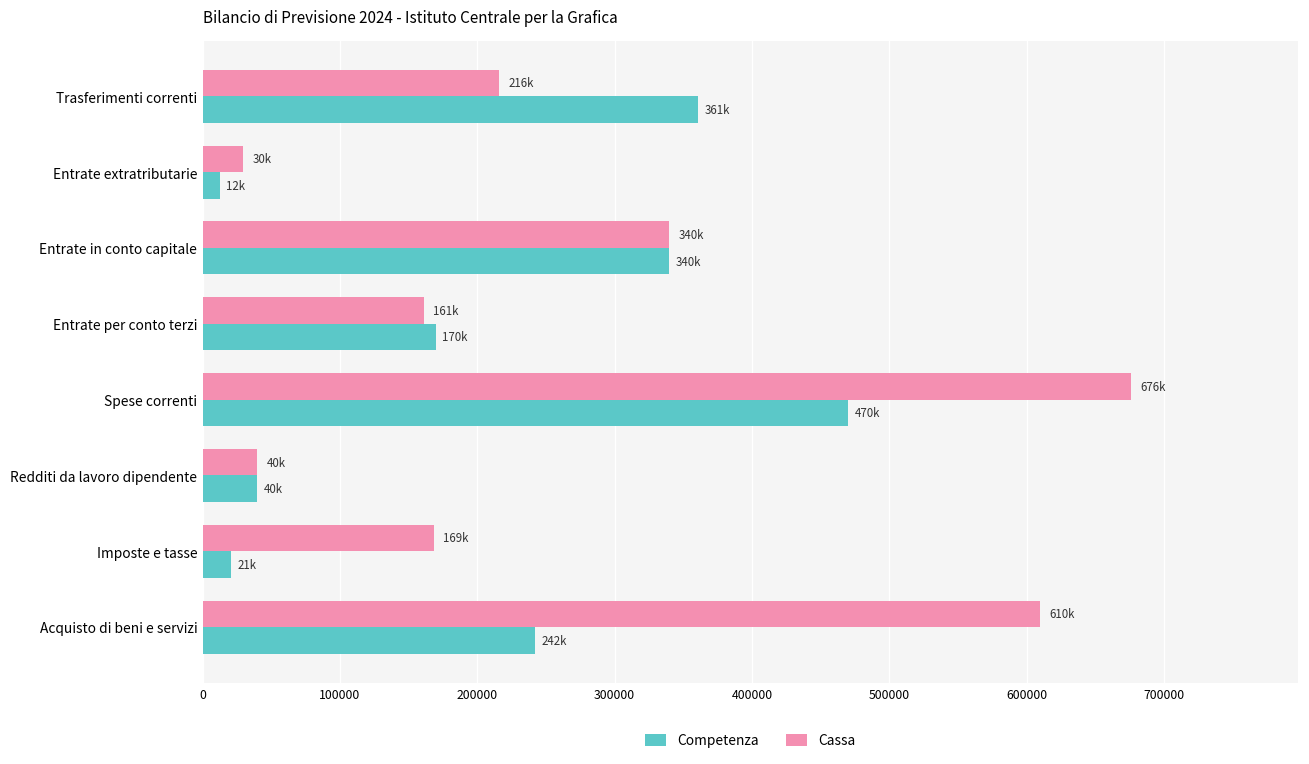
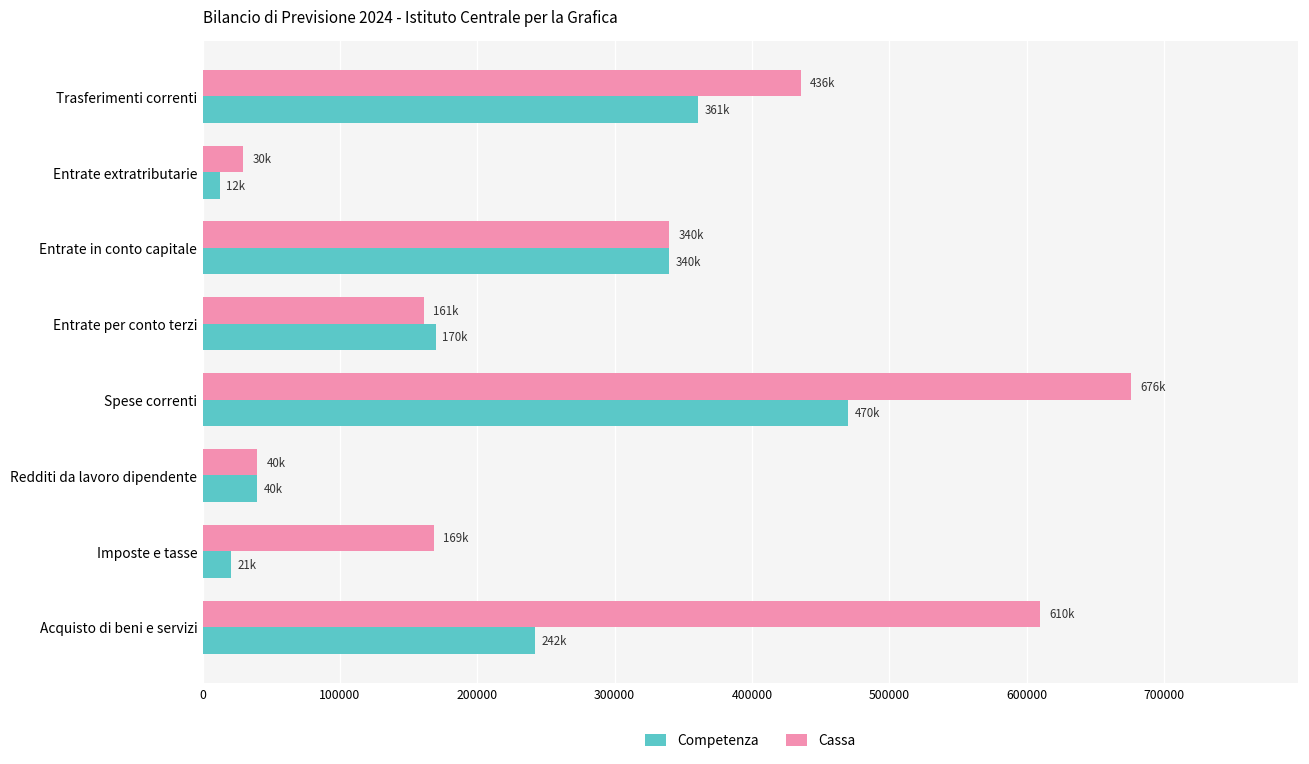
  {
    "Competenza": {
      "Trasferimenti correnti": "361k",
      "Entrate extratributarie": "12k",
      "Entrate in conto capitale": "340k",
      "Entrate per conto terzi": "170k",
      "Spese correnti": "470k",
      "Redditi da lavoro dipendente": "40k",
      "Imposte e tasse": "21k",
      "Acquisto di beni e servizi": "242k"
    },
    "Cassa": {
-     "Trasferimenti correnti": "216k",
+     "Trasferimenti correnti": "436k",
      "Entrate extratributarie": "30k",
      "Entrate in conto capitale": "340k",
      "Entrate per conto terzi": "161k",
      "Spese correnti": "676k",
      "Redditi da lavoro dipendente": "40k",
      "Imposte e tasse": "169k",
      "Acquisto di beni e servizi": "610k"
    }
  }
